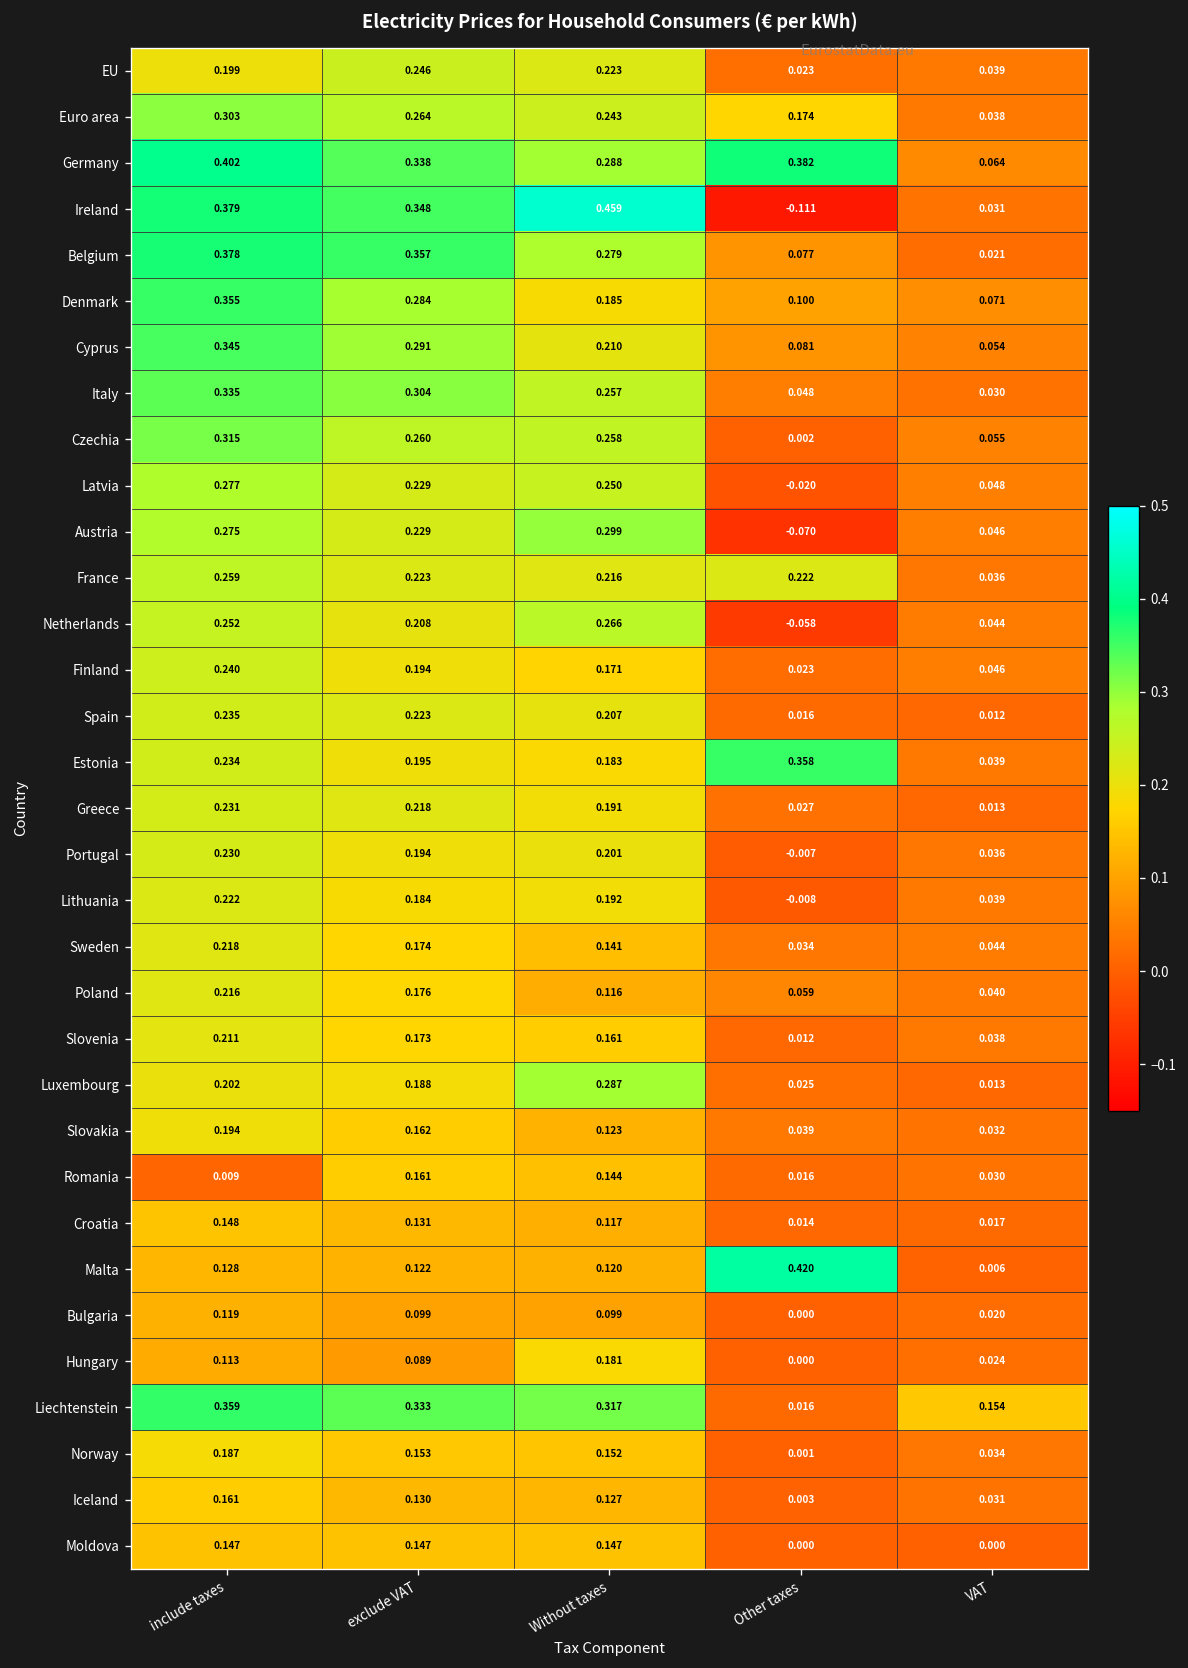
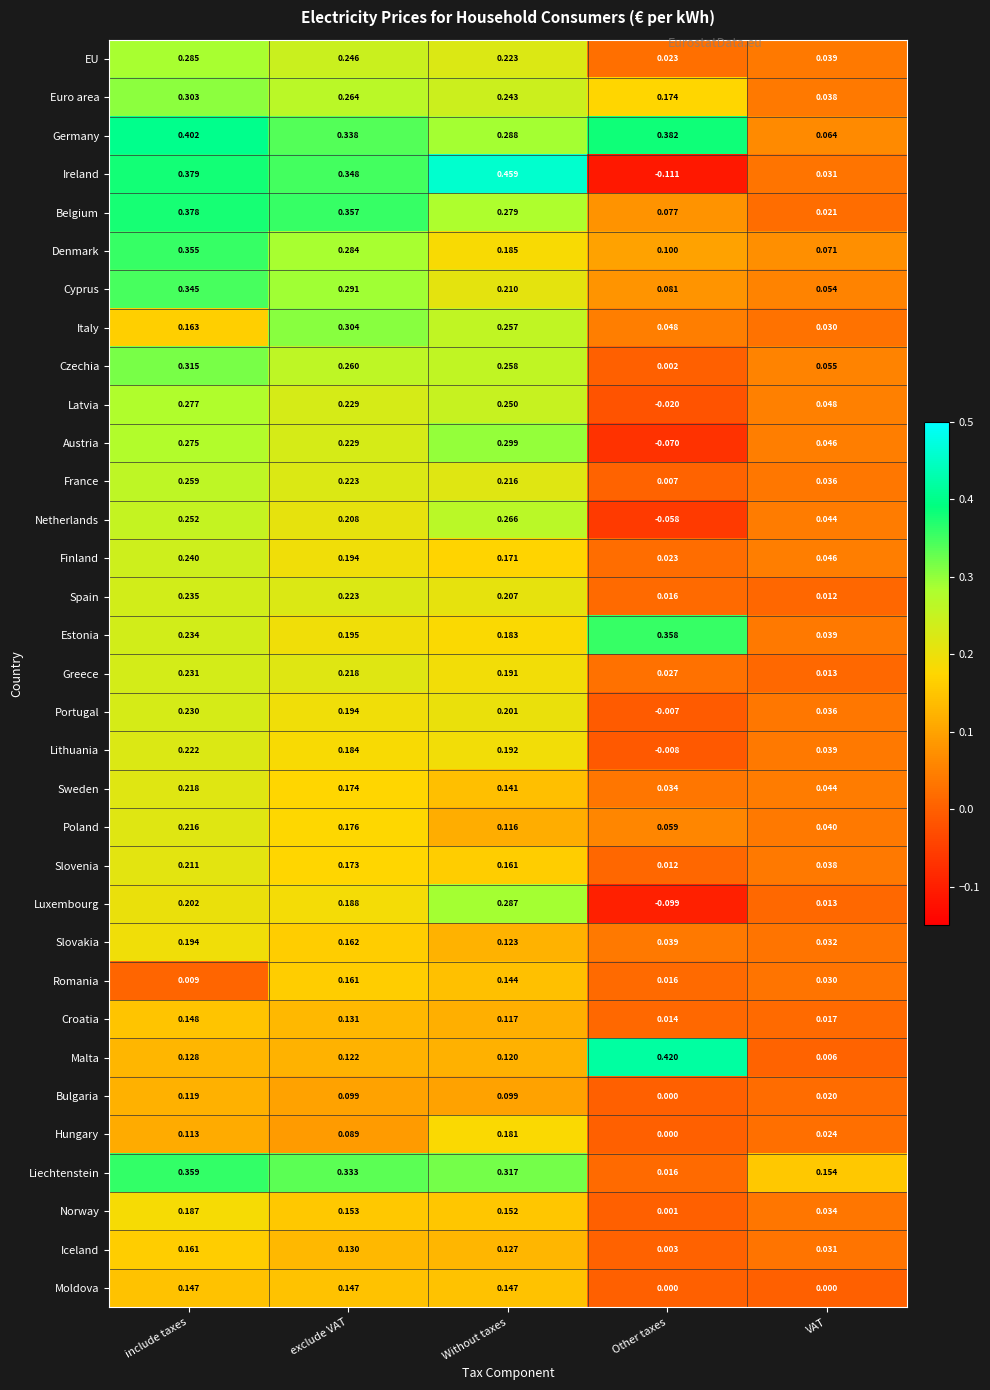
  {
    "EU": {
-     "include taxes": 0.199,
+     "include taxes": 0.285,
      "exclude VAT": 0.246,
      "Without taxes": 0.223,
      "Other taxes": 0.023,
      "VAT": 0.039
    },
    "Euro area": {
      "include taxes": 0.303,
      "exclude VAT": 0.264,
      "Without taxes": 0.243,
      "Other taxes": 0.174,
      "VAT": 0.038
    },
    "Germany": {
      "include taxes": 0.402,
      "exclude VAT": 0.338,
      "Without taxes": 0.288,
      "Other taxes": 0.382,
      "VAT": 0.064
    },
    "Ireland": {
      "include taxes": 0.379,
      "exclude VAT": 0.348,
      "Without taxes": 0.459,
      "Other taxes": -0.111,
      "VAT": 0.031
    },
    "Belgium": {
      "include taxes": 0.378,
      "exclude VAT": 0.357,
      "Without taxes": 0.279,
      "Other taxes": 0.077,
      "VAT": 0.021
    },
    "Denmark": {
      "include taxes": 0.355,
      "exclude VAT": 0.284,
      "Without taxes": 0.185,
      "Other taxes": 0.100,
      "VAT": 0.071
    },
    "Cyprus": {
      "include taxes": 0.345,
      "exclude VAT": 0.291,
      "Without taxes": 0.210,
      "Other taxes": 0.081,
      "VAT": 0.054
    },
    "Italy": {
-     "include taxes": 0.335,
+     "include taxes": 0.163,
      "exclude VAT": 0.304,
      "Without taxes": 0.257,
      "Other taxes": 0.048,
      "VAT": 0.030
    },
    "Czechia": {
      "include taxes": 0.315,
      "exclude VAT": 0.260,
      "Without taxes": 0.258,
      "Other taxes": 0.002,
      "VAT": 0.055
    },
    "Latvia": {
      "include taxes": 0.277,
      "exclude VAT": 0.229,
      "Without taxes": 0.250,
      "Other taxes": -0.020,
      "VAT": 0.048
    },
    "Austria": {
      "include taxes": 0.275,
      "exclude VAT": 0.229,
      "Without taxes": 0.299,
      "Other taxes": -0.070,
      "VAT": 0.046
    },
    "France": {
      "include taxes": 0.259,
      "exclude VAT": 0.223,
      "Without taxes": 0.216,
-     "Other taxes": 0.222,
+     "Other taxes": 0.007,
      "VAT": 0.036
    },
    "Netherlands": {
      "include taxes": 0.252,
      "exclude VAT": 0.208,
      "Without taxes": 0.266,
      "Other taxes": -0.058,
      "VAT": 0.044
    },
    "Finland": {
      "include taxes": 0.240,
      "exclude VAT": 0.194,
      "Without taxes": 0.171,
      "Other taxes": 0.023,
      "VAT": 0.046
    },
    "Spain": {
      "include taxes": 0.235,
      "exclude VAT": 0.223,
      "Without taxes": 0.207,
      "Other taxes": 0.016,
      "VAT": 0.012
    },
    "Estonia": {
      "include taxes": 0.234,
      "exclude VAT": 0.195,
      "Without taxes": 0.183,
      "Other taxes": 0.358,
      "VAT": 0.039
    },
    "Greece": {
      "include taxes": 0.231,
      "exclude VAT": 0.218,
      "Without taxes": 0.191,
      "Other taxes": 0.027,
      "VAT": 0.013
    },
    "Portugal": {
      "include taxes": 0.230,
      "exclude VAT": 0.194,
      "Without taxes": 0.201,
      "Other taxes": -0.007,
      "VAT": 0.036
    },
    "Lithuania": {
      "include taxes": 0.222,
      "exclude VAT": 0.184,
      "Without taxes": 0.192,
      "Other taxes": -0.008,
      "VAT": 0.039
    },
    "Sweden": {
      "include taxes": 0.218,
      "exclude VAT": 0.174,
      "Without taxes": 0.141,
      "Other taxes": 0.034,
      "VAT": 0.044
    },
    "Poland": {
      "include taxes": 0.216,
      "exclude VAT": 0.176,
      "Without taxes": 0.116,
      "Other taxes": 0.059,
      "VAT": 0.040
    },
    "Slovenia": {
      "include taxes": 0.211,
      "exclude VAT": 0.173,
      "Without taxes": 0.161,
      "Other taxes": 0.012,
      "VAT": 0.038
    },
    "Luxembourg": {
      "include taxes": 0.202,
      "exclude VAT": 0.188,
      "Without taxes": 0.287,
-     "Other taxes": 0.025,
+     "Other taxes": -0.099,
      "VAT": 0.013
    },
    "Slovakia": {
      "include taxes": 0.194,
      "exclude VAT": 0.162,
      "Without taxes": 0.123,
      "Other taxes": 0.039,
      "VAT": 0.032
    },
    "Romania": {
      "include taxes": 0.009,
      "exclude VAT": 0.161,
      "Without taxes": 0.144,
      "Other taxes": 0.016,
      "VAT": 0.030
    },
    "Croatia": {
      "include taxes": 0.148,
      "exclude VAT": 0.131,
      "Without taxes": 0.117,
      "Other taxes": 0.014,
      "VAT": 0.017
    },
    "Malta": {
      "include taxes": 0.128,
      "exclude VAT": 0.122,
      "Without taxes": 0.120,
      "Other taxes": 0.420,
      "VAT": 0.006
    },
    "Bulgaria": {
      "include taxes": 0.119,
      "exclude VAT": 0.099,
      "Without taxes": 0.099,
      "Other taxes": 0.000,
      "VAT": 0.020
    },
    "Hungary": {
      "include taxes": 0.113,
      "exclude VAT": 0.089,
      "Without taxes": 0.181,
      "Other taxes": 0.000,
      "VAT": 0.024
    },
    "Liechtenstein": {
      "include taxes": 0.359,
      "exclude VAT": 0.333,
      "Without taxes": 0.317,
      "Other taxes": 0.016,
      "VAT": 0.154
    },
    "Norway": {
      "include taxes": 0.187,
      "exclude VAT": 0.153,
      "Without taxes": 0.152,
      "Other taxes": 0.001,
      "VAT": 0.034
    },
    "Iceland": {
      "include taxes": 0.161,
      "exclude VAT": 0.130,
      "Without taxes": 0.127,
      "Other taxes": 0.003,
      "VAT": 0.031
    },
    "Moldova": {
      "include taxes": 0.147,
      "exclude VAT": 0.147,
      "Without taxes": 0.147,
      "Other taxes": 0.000,
      "VAT": 0.000
    }
  }
